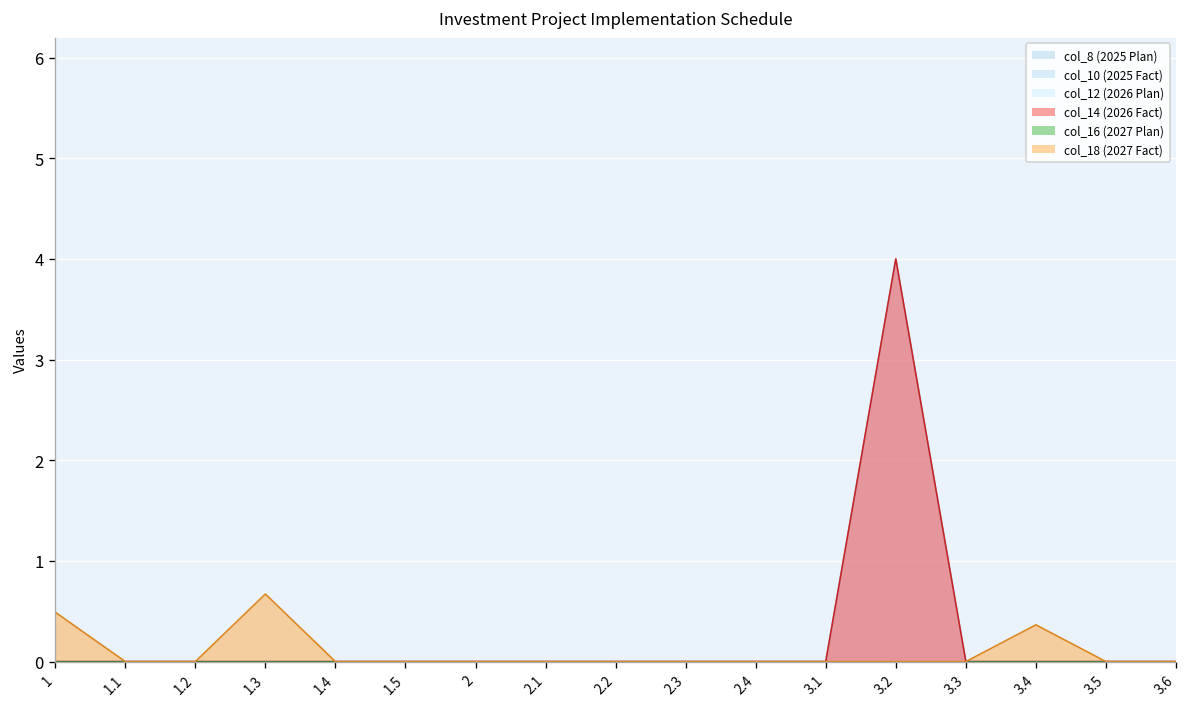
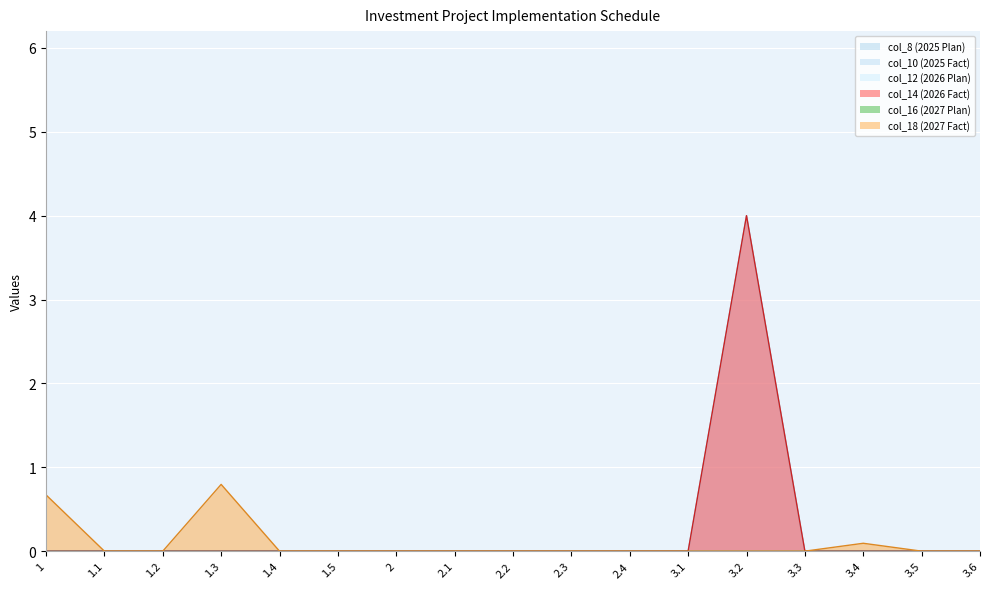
  {
    "col_14 (2026 Fact)": {
      "3.2": 4.0
    },
    "col_18 (2027 Fact)": {
-     "1": 0.5,
-     "1.3": 0.7,
-     "3.4": 0.4
+     "1": 0.7,
+     "1.3": 0.8,
+     "3.4": 0.1
    }
  }
